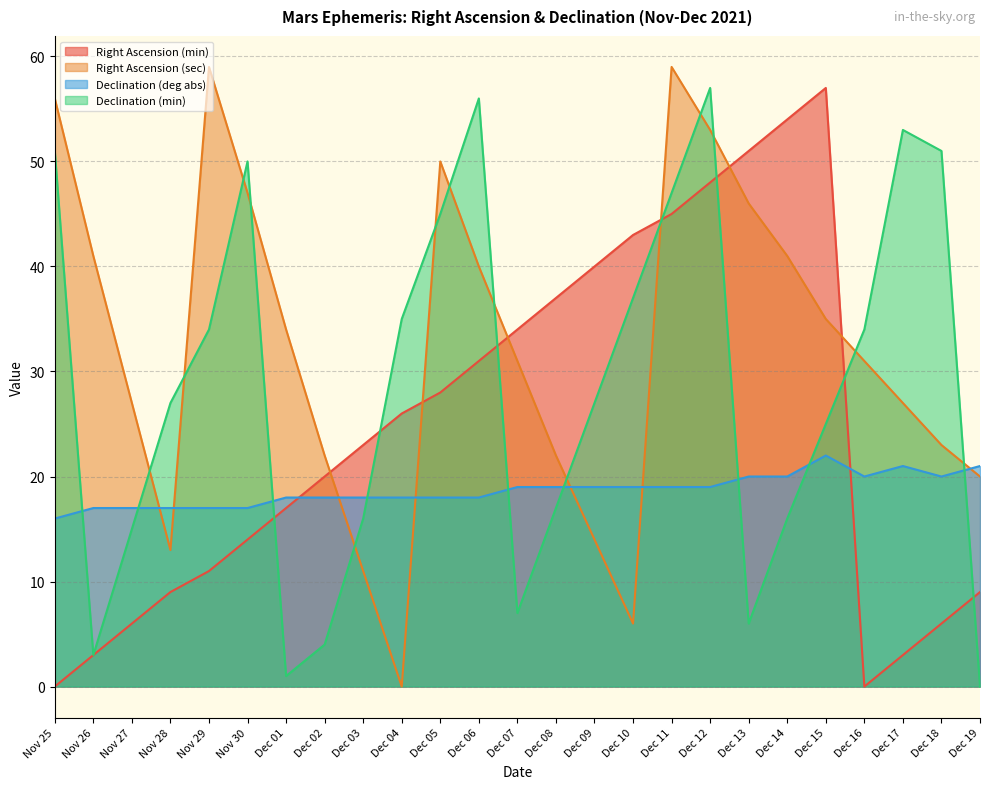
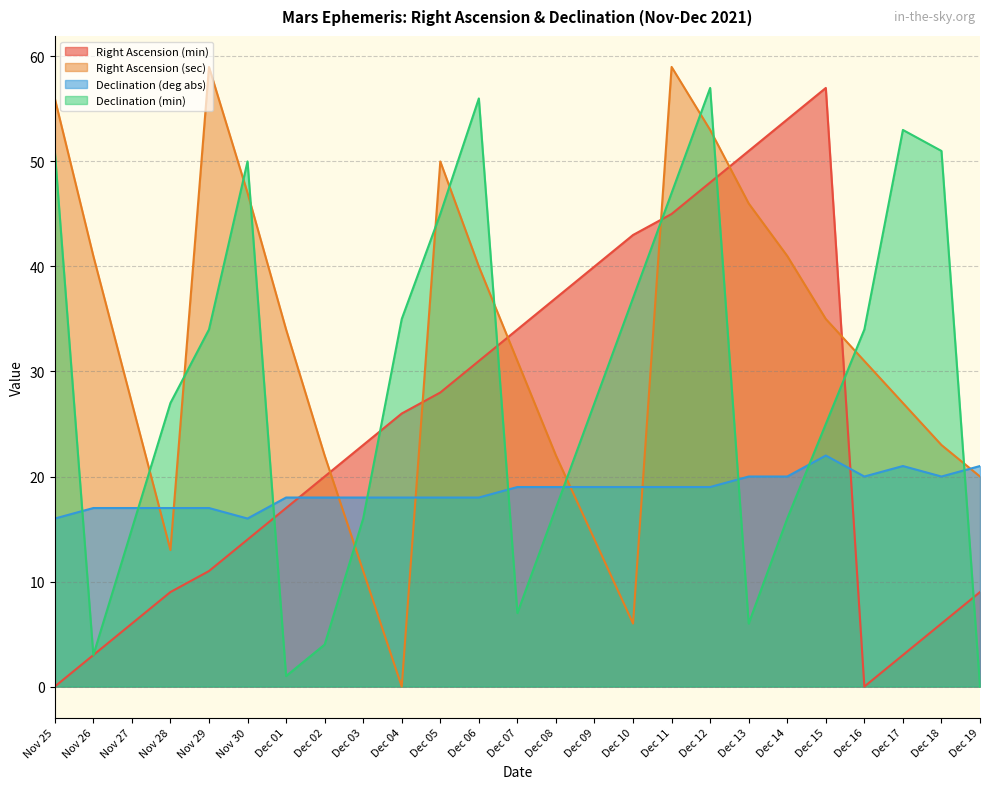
  {
    "Declination (deg abs)": {
      "Nov 25": 16,
      "Nov 26": 17,
      "Nov 27": 17,
      "Nov 28": 17,
      "Nov 29": 17,
-     "Nov 30": 17,
+     "Nov 30": 16,
      "Dec 01": 18,
      "Dec 02": 18,
      "Dec 03": 18,
      "Dec 04": 18,
      "Dec 05": 18,
      "Dec 06": 18,
      "Dec 07": 19,
      "Dec 08": 19,
      "Dec 09": 19,
      "Dec 10": 19,
      "Dec 11": 19,
      "Dec 12": 19,
      "Dec 13": 20,
      "Dec 14": 20,
      "Dec 15": 22,
      "Dec 16": 20,
      "Dec 17": 21,
      "Dec 18": 20,
      "Dec 19": 21
    },
    "Declination (min)": {
      "Nov 25": 51,
      "Nov 27": 15,
      "Nov 28": 27,
      "Nov 29": 34,
      "Nov 30": 50,
      "Dec 01": 1,
      "Dec 02": 4,
      "Dec 03": 16,
      "Dec 04": 35,
      "Dec 05": 45,
      "Dec 06": 56,
      "Dec 07": 7,
      "Dec 08": 17,
      "Dec 09": 27,
      "Dec 10": 37,
      "Dec 11": 47,
      "Dec 12": 57,
      "Dec 13": 6,
      "Dec 14": 16,
      "Dec 15": 25,
      "Dec 16": 34,
      "Dec 17": 53,
      "Dec 18": 51,
      "Dec 19": 0
    }
  }
